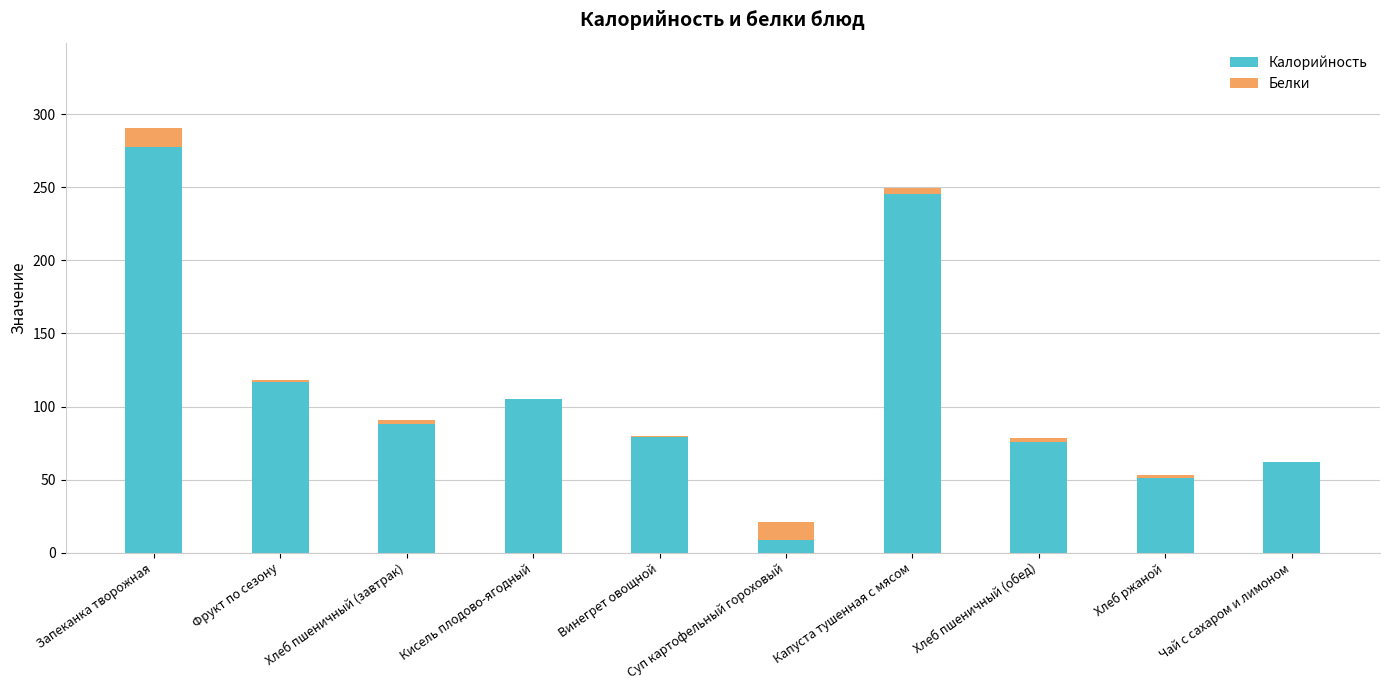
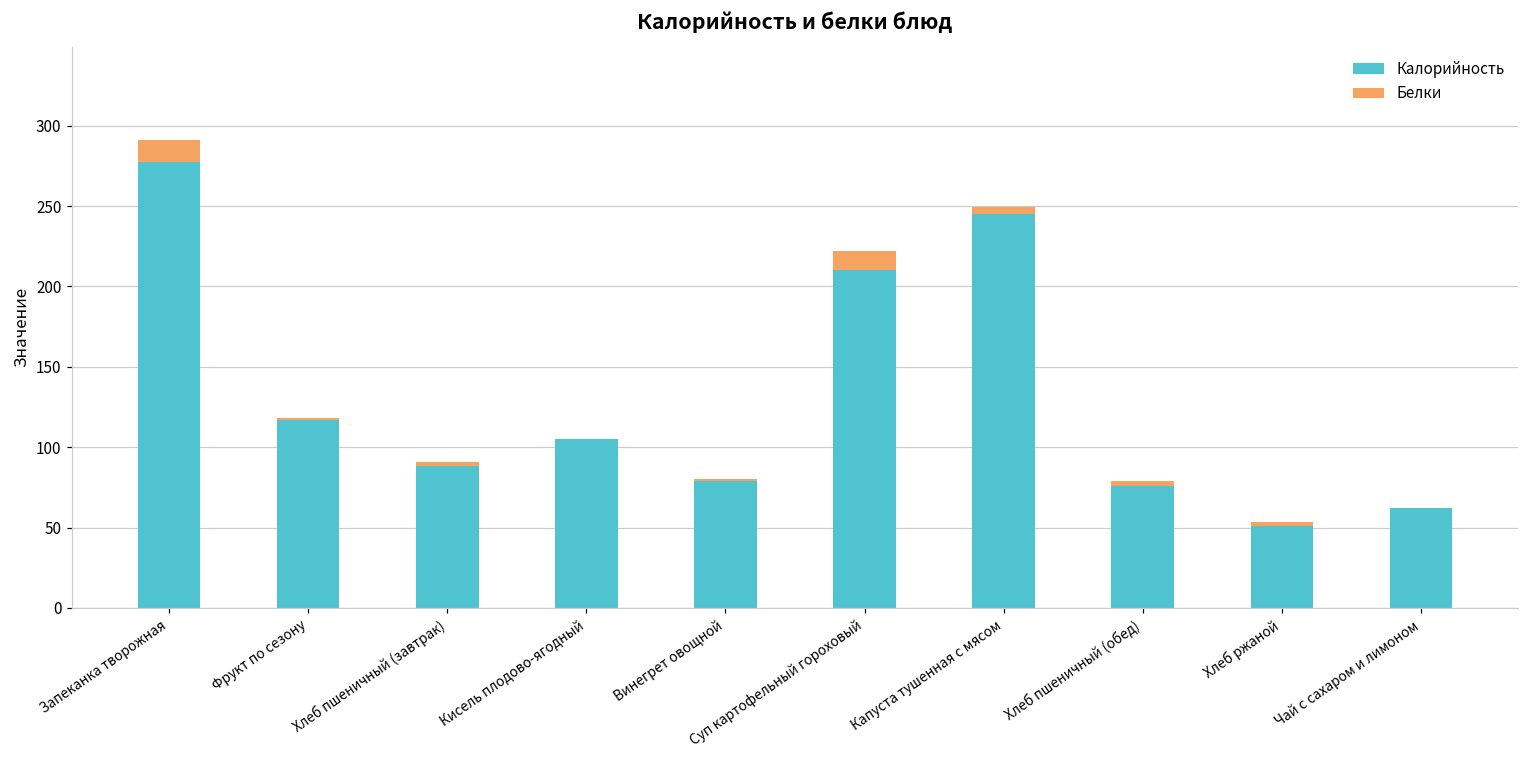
  {
    "Калорийность": {
      "Запеканка творожная": 277,
      "Фрукт по сезону": 117,
      "Хлеб пшеничный (завтрак)": 88,
      "Кисель плодово-ягодный": 105,
      "Винегрет овощной": 79,
-     "Суп картофельный гороховый": 9,
+     "Суп картофельный гороховый": 210,
      "Капуста тушенная с мясом": 245,
      "Хлеб пшеничный (обед)": 76,
      "Хлеб ржаной": 51,
      "Чай с сахаром и лимоном": 62
    },
    "Белки": {
      "Запеканка творожная": 14,
      "Хлеб пшеничный (завтрак)": 3,
      "Суп картофельный гороховый": 12,
      "Капуста тушенная с мясом": 4,
      "Хлеб пшеничный (обед)": 3,
      "Хлеб ржаной": 2
    }
  }
